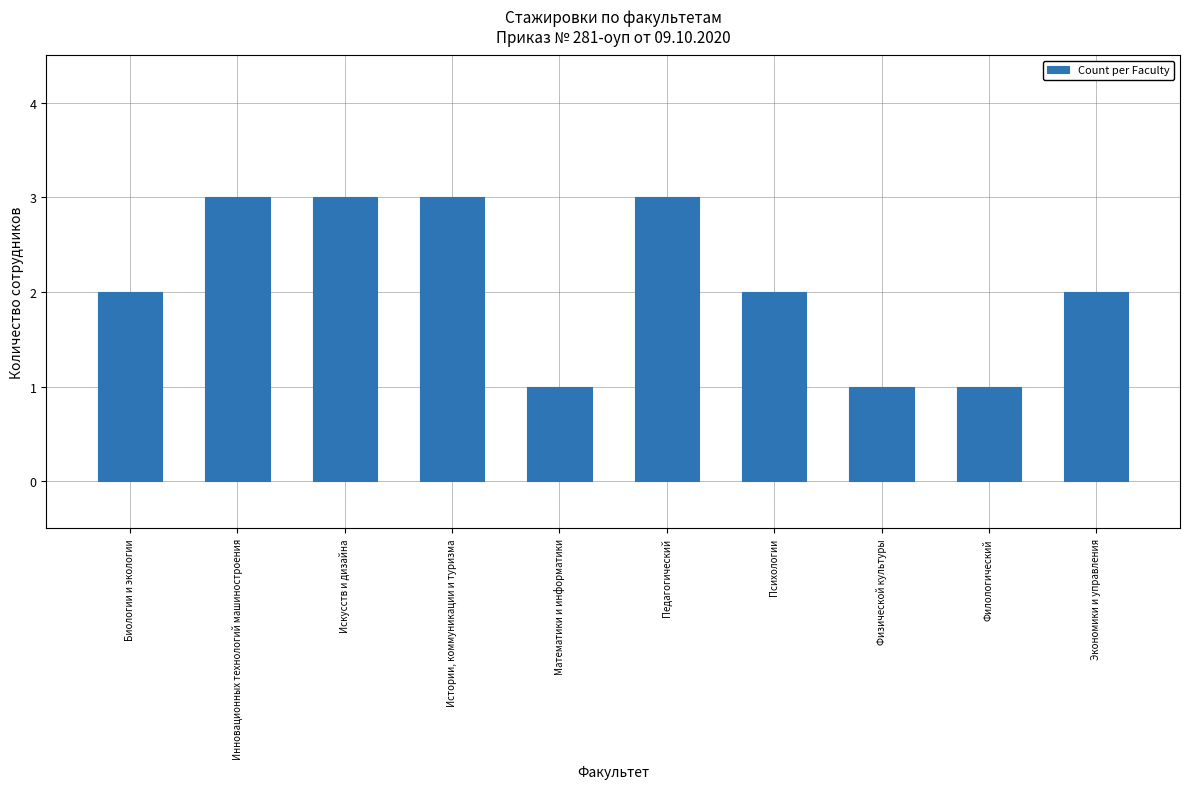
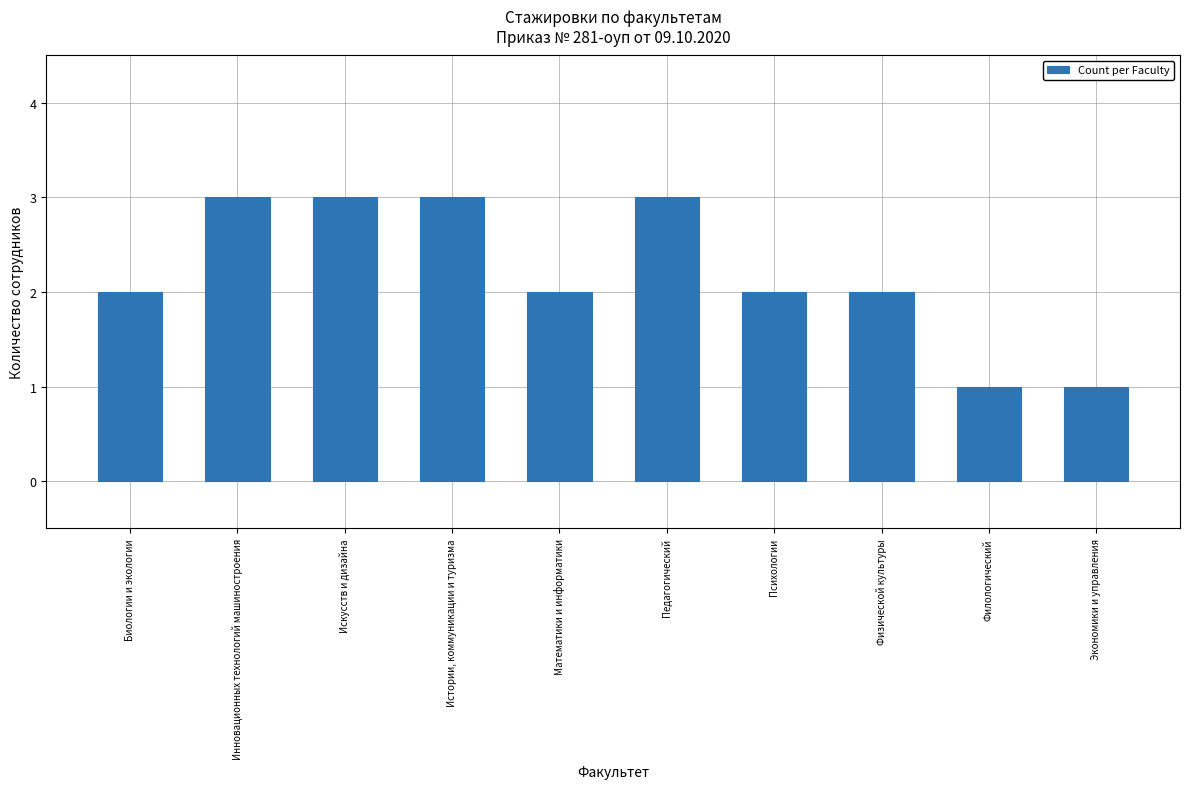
  {
    "Биологии и экологии": 2,
    "Инновационных технологий машиностроения": 3,
    "Искусств и дизайна": 3,
    "Истории, коммуникации и туризма": 3,
-   "Математики и информатики": 1,
+   "Математики и информатики": 2,
    "Педагогический": 3,
    "Психологии": 2,
-   "Физической культуры": 1,
+   "Физической культуры": 2,
    "Филологический": 1,
-   "Экономики и управления": 2
+   "Экономики и управления": 1
  }
